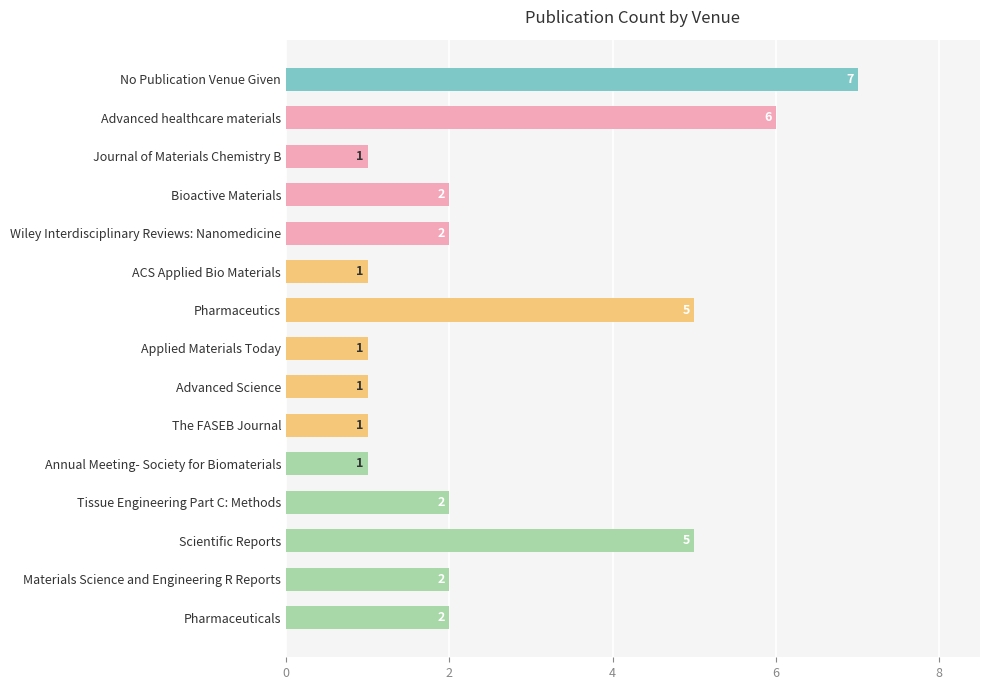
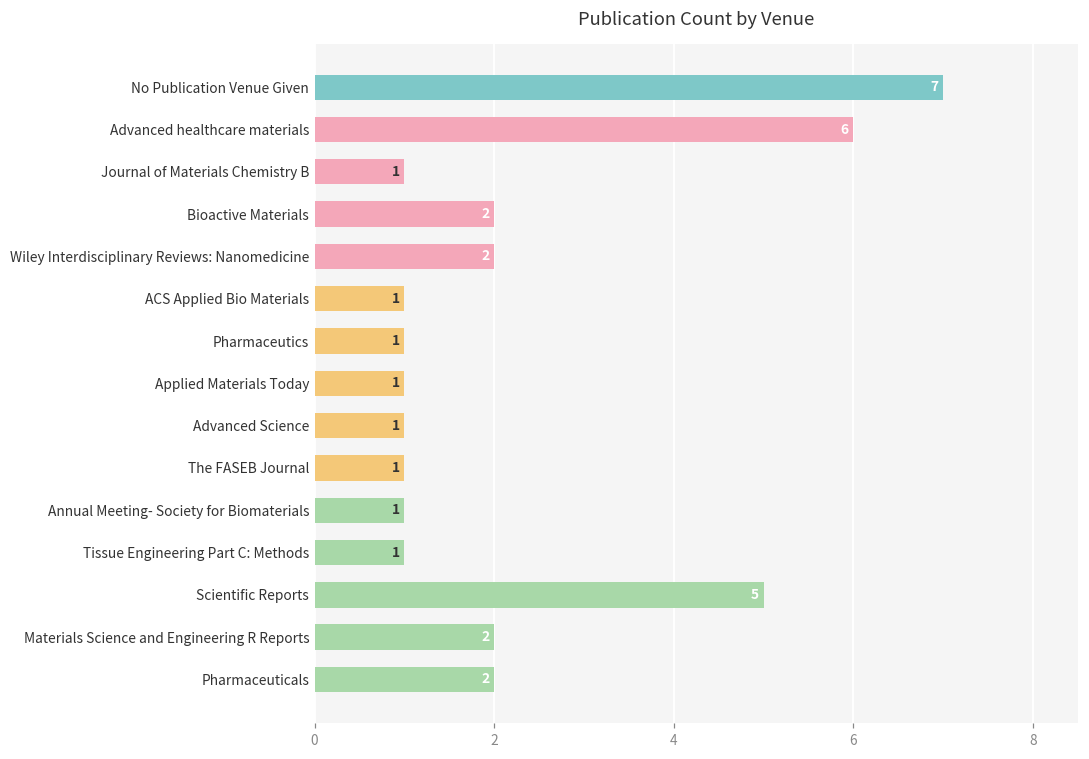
  {
    "No Publication Venue Given": 7,
    "Advanced healthcare materials": 6,
    "Journal of Materials Chemistry B": 1,
    "Bioactive Materials": 2,
    "Wiley Interdisciplinary Reviews: Nanomedicine": 2,
    "ACS Applied Bio Materials": 1,
-   "Pharmaceutics": 5,
+   "Pharmaceutics": 1,
    "Applied Materials Today": 1,
    "Advanced Science": 1,
    "The FASEB Journal": 1,
    "Annual Meeting- Society for Biomaterials": 1,
-   "Tissue Engineering Part C: Methods": 2,
+   "Tissue Engineering Part C: Methods": 1,
    "Scientific Reports": 5,
    "Materials Science and Engineering R Reports": 2,
    "Pharmaceuticals": 2
  }
